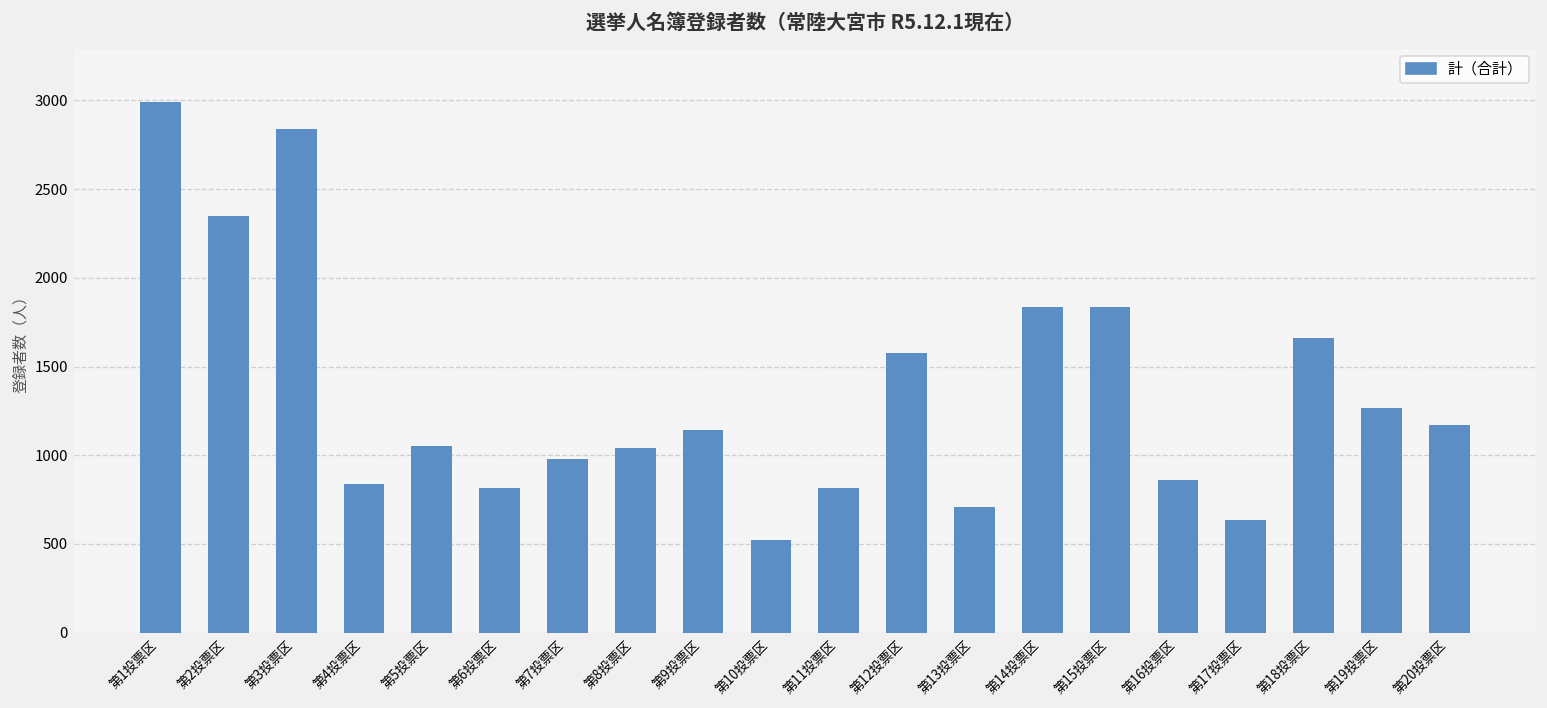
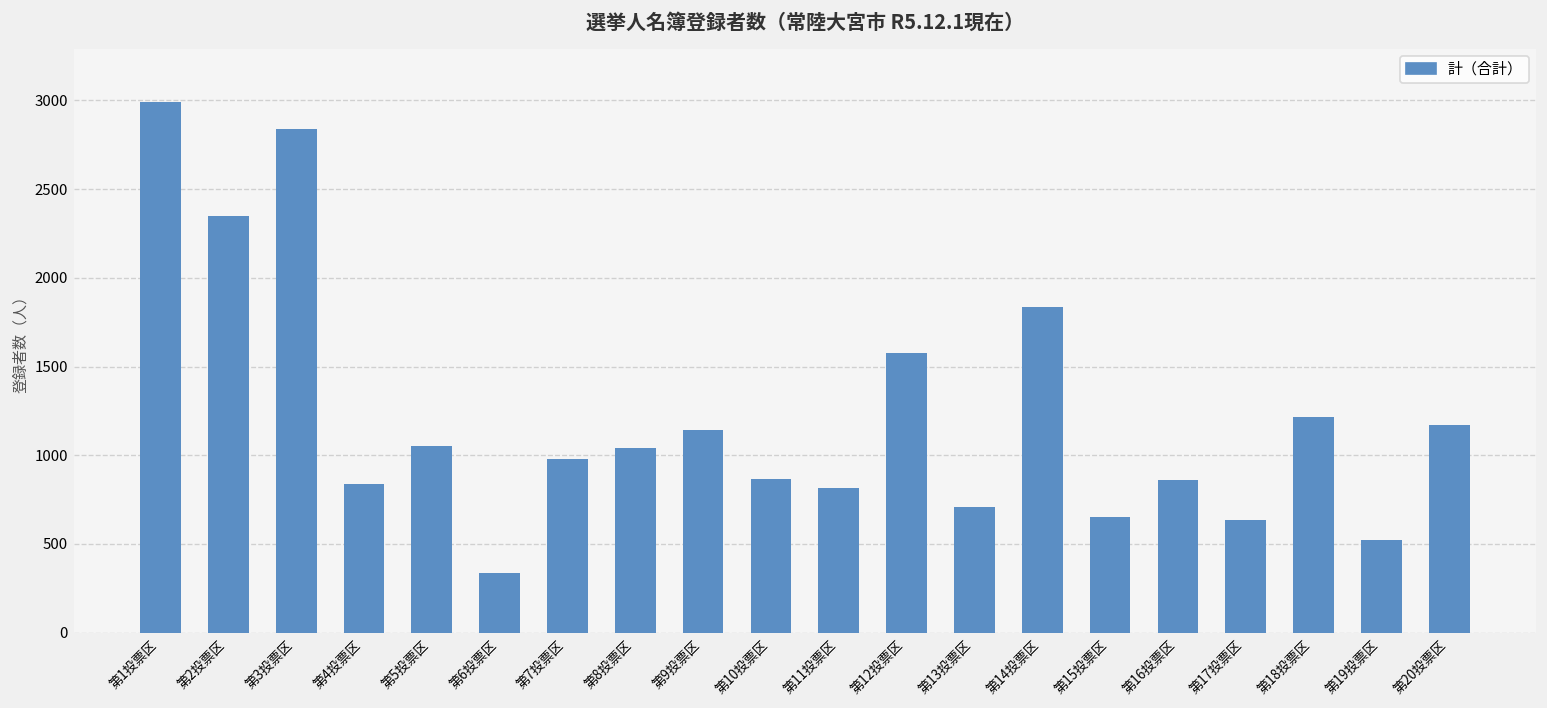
  {
    "第1投票区": 2990,
    "第2投票区": 2350,
    "第3投票区": 2840,
    "第4投票区": 840,
    "第5投票区": 1050,
-   "第6投票区": 820,
+   "第6投票区": 340,
    "第7投票区": 980,
    "第8投票区": 1040,
    "第9投票区": 1140,
-   "第10投票区": 530,
+   "第10投票区": 870,
    "第11投票区": 810,
    "第12投票区": 1580,
    "第13投票区": 710,
    "第14投票区": 1840,
-   "第15投票区": 1830,
+   "第15投票区": 650,
    "第16投票区": 860,
    "第17投票区": 630,
-   "第18投票区": 1660,
-   "第19投票区": 1270,
+   "第18投票区": 1210,
+   "第19投票区": 520,
    "第20投票区": 1170
  }
